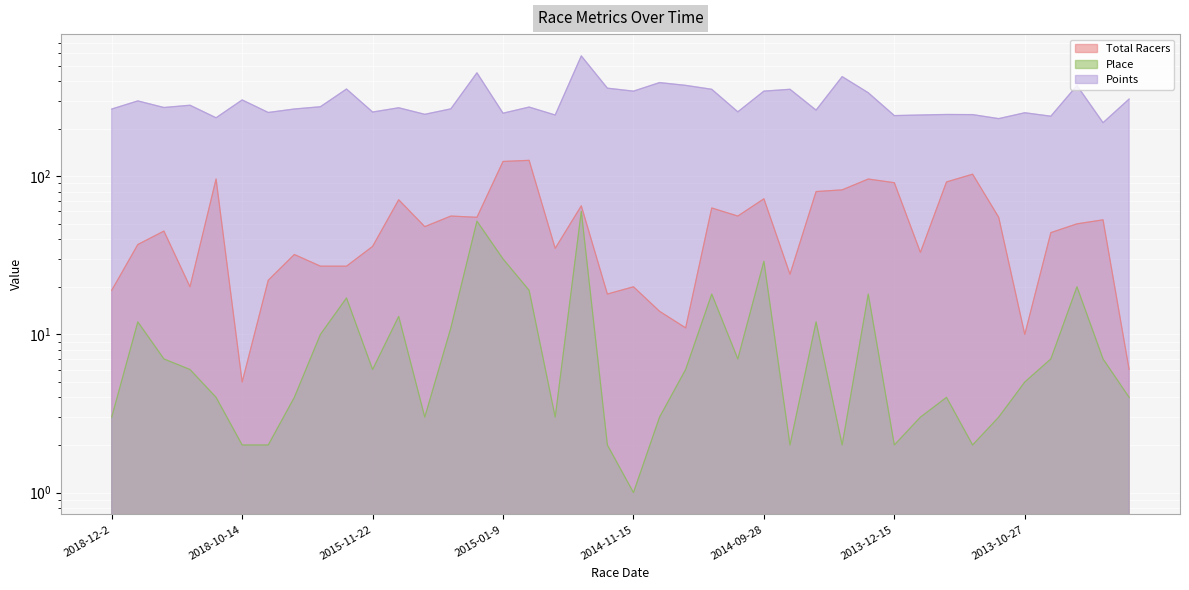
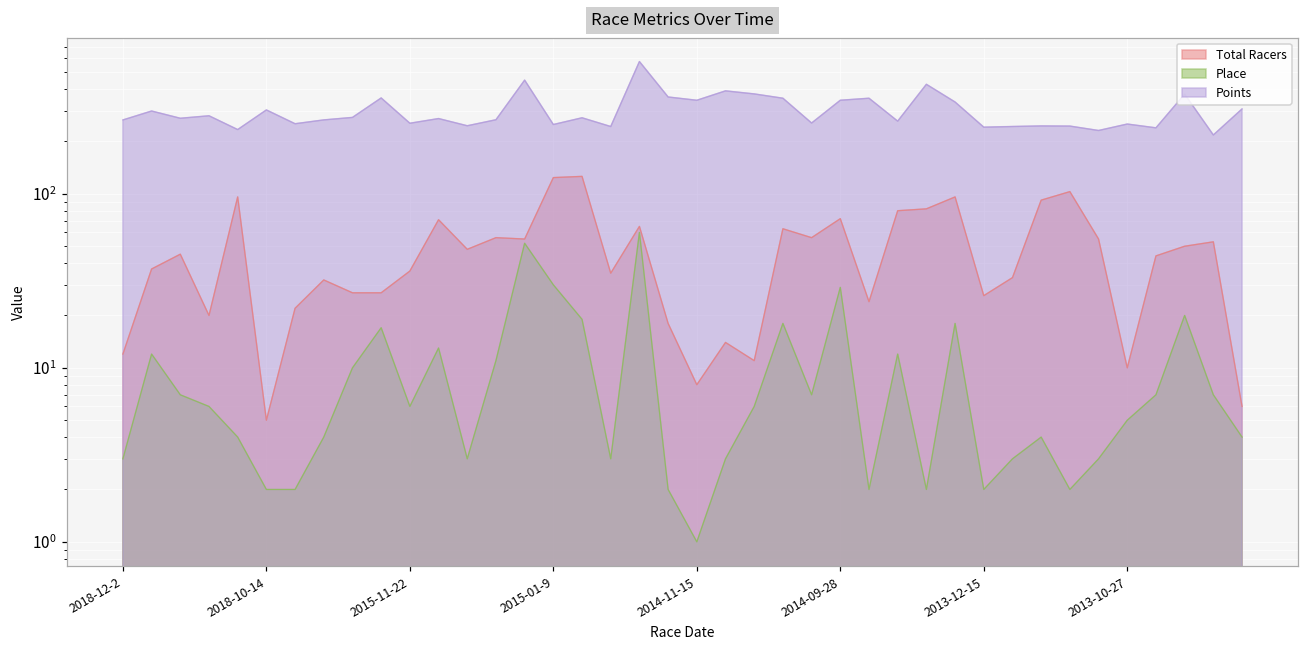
  {
    "Total Racers": {
-     "2018-12-2": 19,
+     "2018-12-2": 12,
      "2018-10-14": 5,
      "2015-11-22": 36,
      "2015-01-9": 120,
-     "2014-11-15": 20,
+     "2014-11-15": 8,
      "2014-09-28": 70,
-     "2013-12-15": 90,
+     "2013-12-15": 26,
      "2013-10-27": 10
    },
    "Place": {
      "2018-12-2": 3,
      "2018-10-14": 2,
      "2015-11-22": 6,
      "2015-01-9": 30,
      "2014-11-15": 1,
      "2014-09-28": 29,
      "2013-12-15": 2,
      "2013-10-27": 5
    },
    "Points": {
      "2018-12-2": 270,
      "2018-10-14": 300,
      "2015-11-22": 250,
      "2015-01-9": 250,
      "2014-11-15": 350,
      "2014-09-28": 350,
      "2013-12-15": 240,
      "2013-10-27": 250
    }
  }
